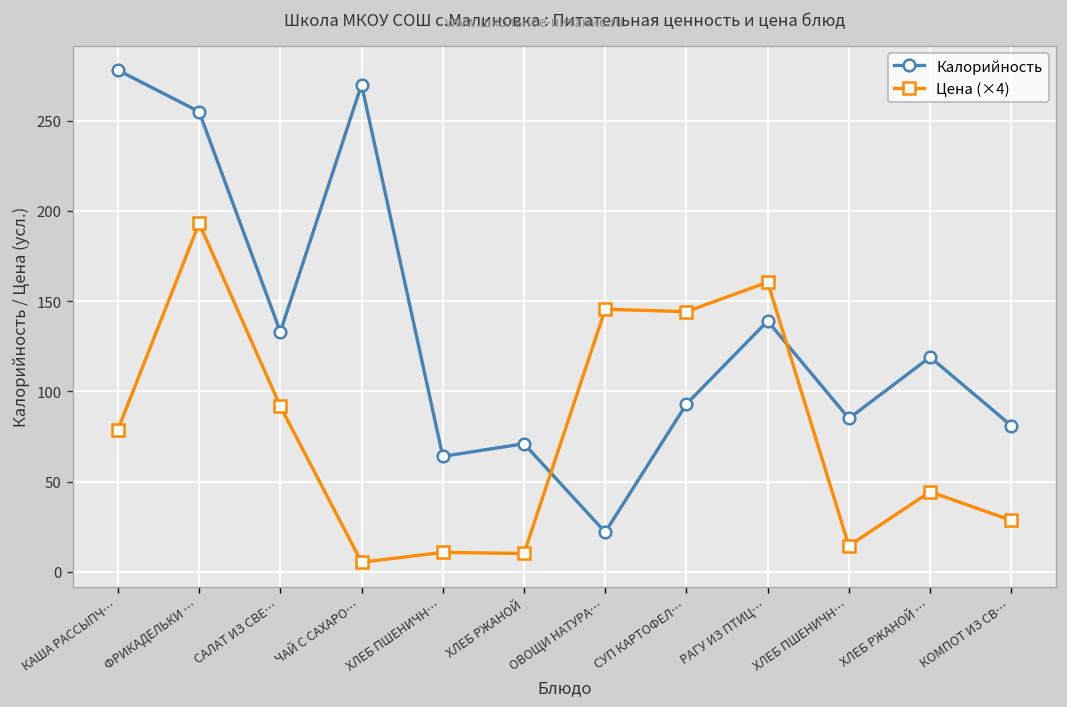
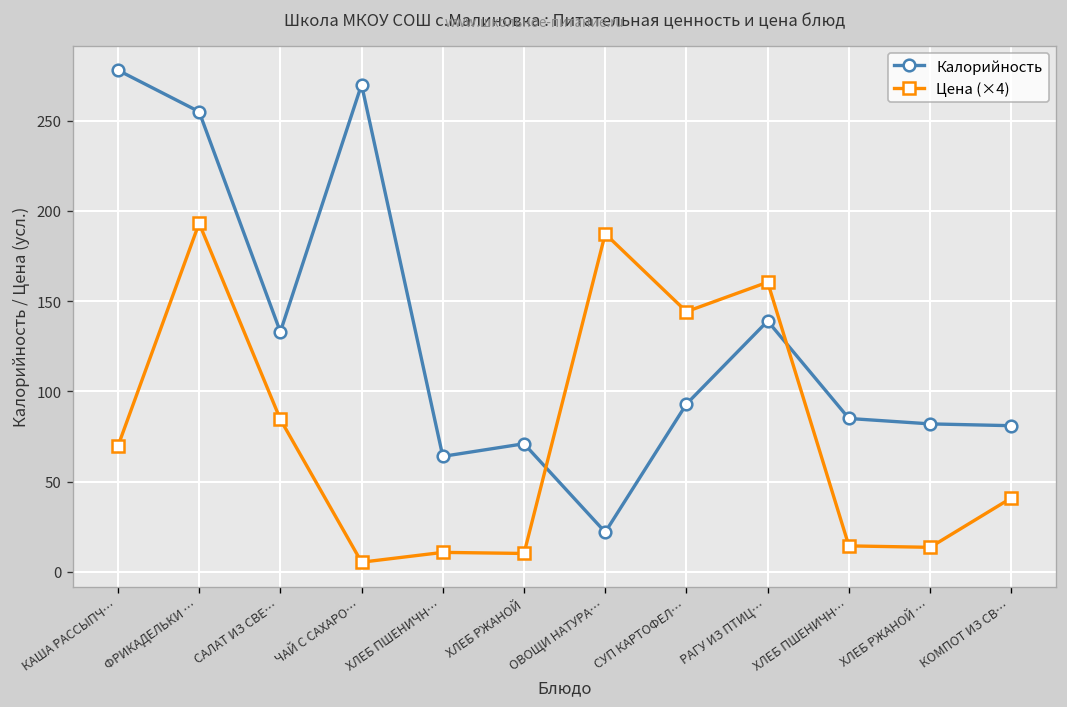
  {
    "Калорийность": {
      "КАША РАССЫПЧ…": 278,
      "ФРИКАДЕЛЬКИ …": 255,
      "САЛАТ ИЗ СВЕ…": 133,
      "ЧАЙ С САХАРО…": 270,
      "ХЛЕБ РЖАНОЙ": 71,
      "ОВОЩИ НАТУРА…": 22,
      "СУП КАРТОФЕЛ…": 93,
      "РАГУ ИЗ ПТИЦ…": 139,
-     "ХЛЕБ РЖАНОЙ …": 119,
+     "ХЛЕБ РЖАНОЙ …": 82,
      "КОМПОТ ИЗ СВ…": 81
    },
    "Цена (×4)": {
-     "КАША РАССЫПЧ…": 79,
+     "КАША РАССЫПЧ…": 70,
      "ФРИКАДЕЛЬКИ …": 193,
-     "САЛАТ ИЗ СВЕ…": 92,
+     "САЛАТ ИЗ СВЕ…": 85,
      "ЧАЙ С САХАРО…": 5,
      "ХЛЕБ РЖАНОЙ": 10,
-     "ОВОЩИ НАТУРА…": 146,
+     "ОВОЩИ НАТУРА…": 187,
      "СУП КАРТОФЕЛ…": 144,
      "РАГУ ИЗ ПТИЦ…": 161,
-     "ХЛЕБ РЖАНОЙ …": 44,
-     "КОМПОТ ИЗ СВ…": 29
+     "ХЛЕБ РЖАНОЙ …": 14,
+     "КОМПОТ ИЗ СВ…": 41
    }
  }
